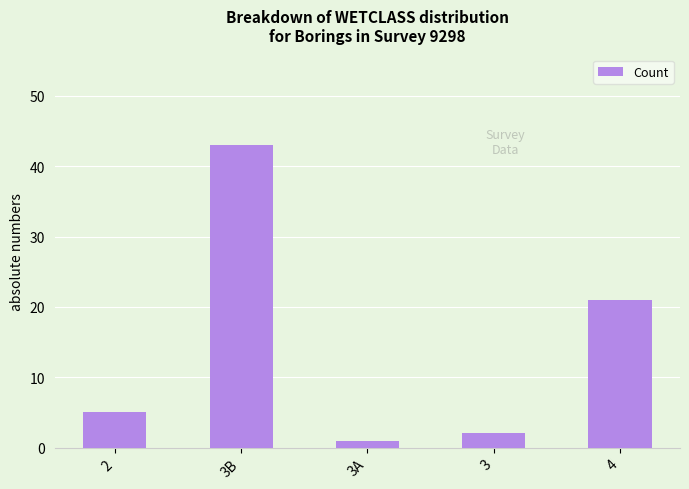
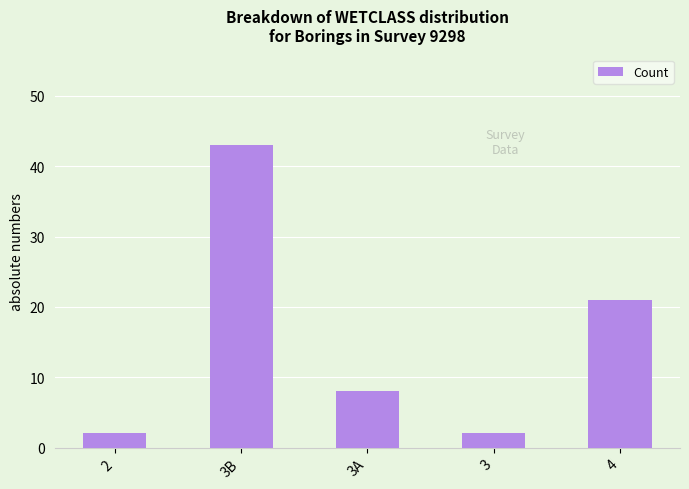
  {
-   "2": 5,
+   "2": 2,
    "3B": 43,
-   "3A": 1,
+   "3A": 8,
    "3": 2,
    "4": 21
  }
